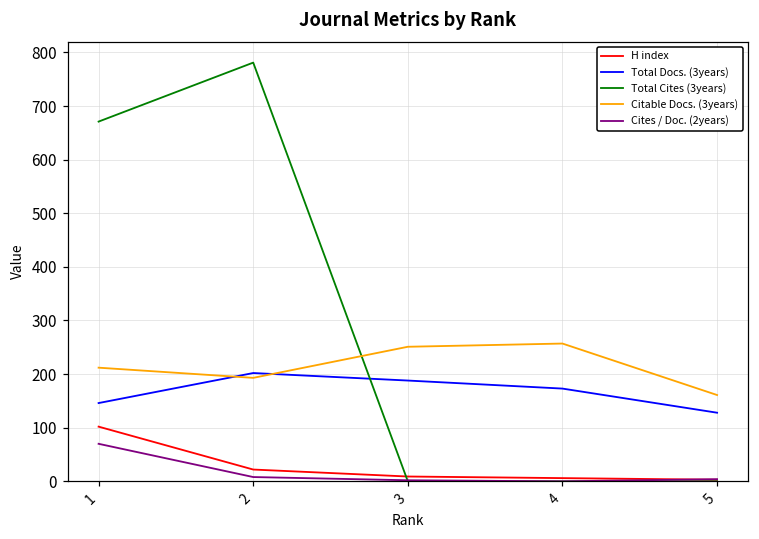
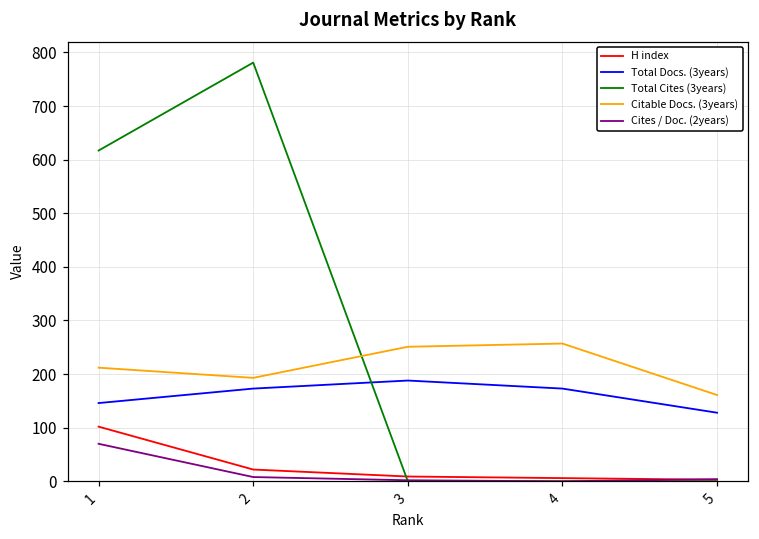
  {
    "H index": {
      "1": 100,
      "2": 20,
      "3": 10,
      "4": 10
    },
    "Total Docs. (3years)": {
      "1": 150,
-     "2": 200,
+     "2": 170,
      "3": 190,
      "4": 170,
      "5": 130
    },
    "Total Cites (3years)": {
-     "1": 670,
+     "1": 620,
      "2": 780
    },
    "Citable Docs. (3years)": {
      "1": 210,
      "2": 190,
      "3": 250,
      "4": 260,
      "5": 160
    },
    "Cites / Doc. (2years)": {
      "1": 70,
      "2": 10
    }
  }
